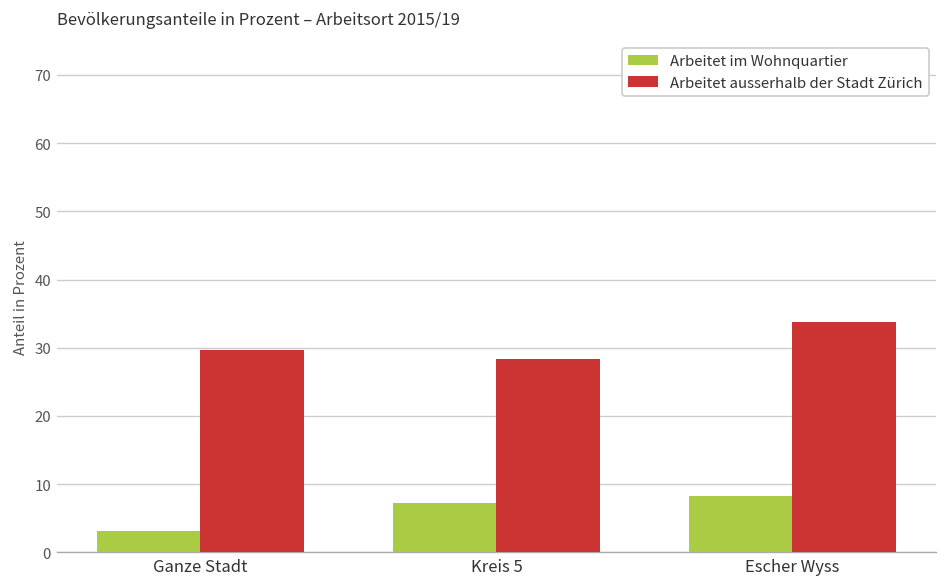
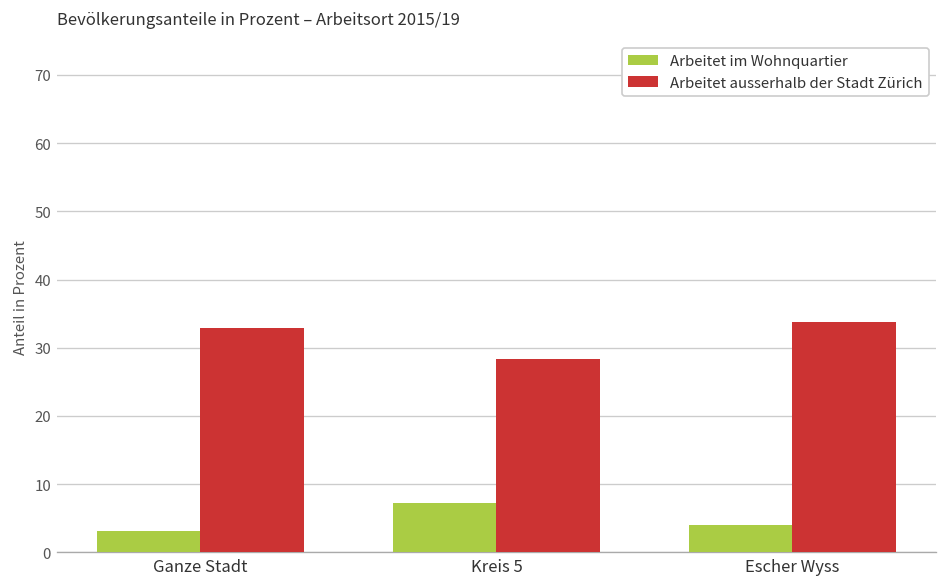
  {
    "Arbeitet im Wohnquartier": {
      "Ganze Stadt": 3,
      "Kreis 5": 7,
-     "Escher Wyss": 8
+     "Escher Wyss": 4
    },
    "Arbeitet ausserhalb der Stadt Zürich": {
-     "Ganze Stadt": 30,
+     "Ganze Stadt": 33,
      "Kreis 5": 28,
      "Escher Wyss": 34
    }
  }
